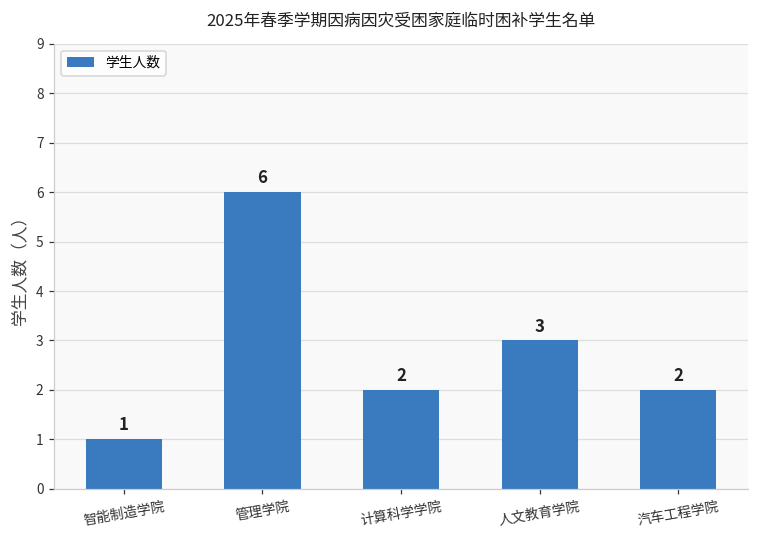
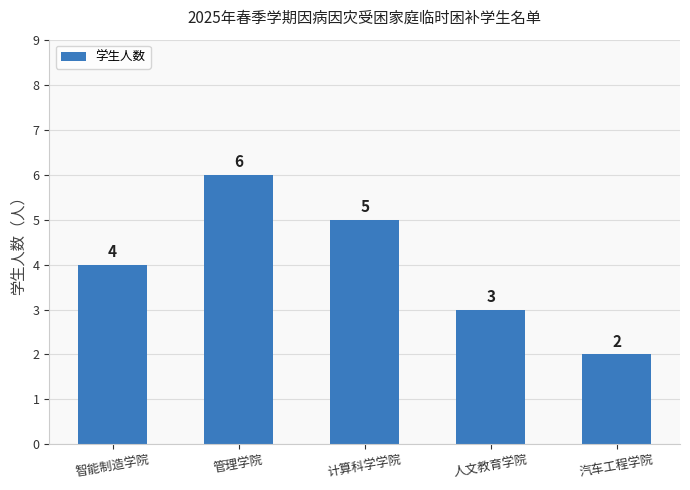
  {
-   "智能制造学院": 1,
+   "智能制造学院": 4,
    "管理学院": 6,
-   "计算科学学院": 2,
+   "计算科学学院": 5,
    "人文教育学院": 3,
    "汽车工程学院": 2
  }
